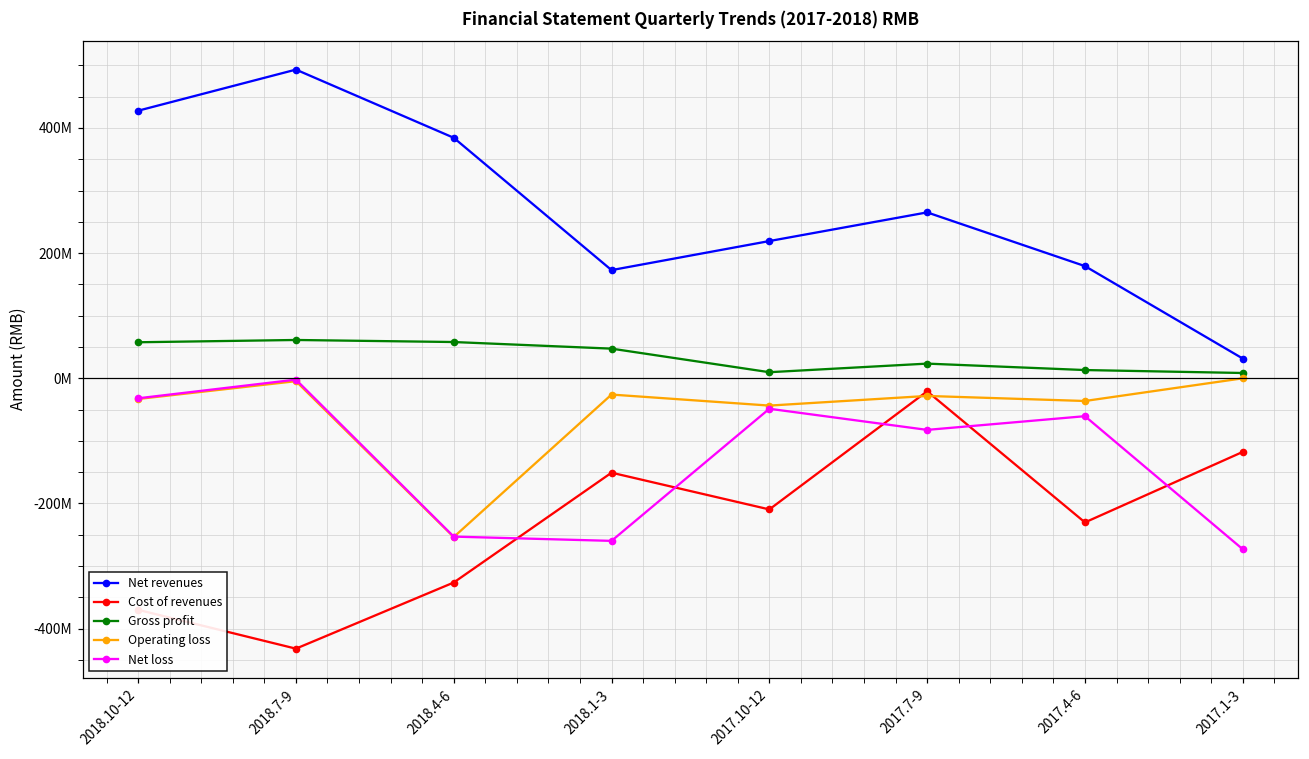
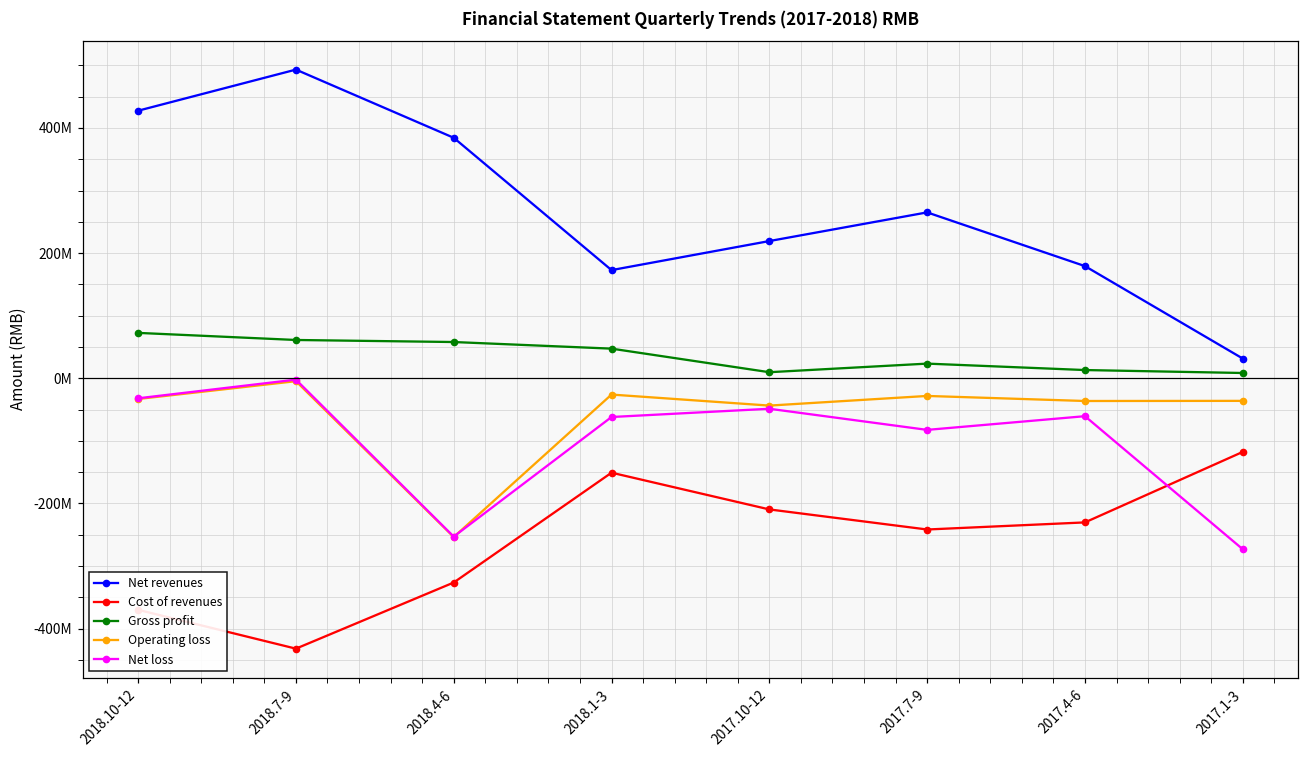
  {
    "Net revenues": {
      "2018.10-12": 430000000,
      "2018.7-9": 490000000,
      "2018.4-6": 380000000,
      "2018.1-3": 170000000,
      "2017.10-12": 220000000,
      "2017.7-9": 270000000,
      "2017.4-6": 180000000,
      "2017.1-3": 30000000
    },
    "Cost of revenues": {
      "2018.7-9": -430000000,
      "2018.4-6": -330000000,
      "2018.1-3": -150000000,
      "2017.10-12": -210000000,
-     "2017.7-9": -20000000,
+     "2017.7-9": -240000000,
      "2017.4-6": -230000000,
      "2017.1-3": -120000000
    },
    "Gross profit": {
-     "2018.10-12": 60000000,
+     "2018.10-12": 70000000,
      "2018.7-9": 60000000,
      "2018.4-6": 60000000,
      "2018.1-3": 50000000,
      "2017.10-12": 10000000,
      "2017.7-9": 20000000,
      "2017.4-6": 10000000,
      "2017.1-3": 10000000
    },
    "Operating loss": {
      "2018.1-3": -30000000,
      "2017.10-12": -40000000,
      "2017.7-9": -30000000,
      "2017.4-6": -40000000,
-     "2017.1-3": 0
+     "2017.1-3": -40000000
    },
    "Net loss": {
-     "2018.1-3": -260000000,
+     "2018.1-3": -60000000,
      "2017.10-12": -50000000,
      "2017.7-9": -80000000,
      "2017.4-6": -60000000,
      "2017.1-3": -270000000
    }
  }
